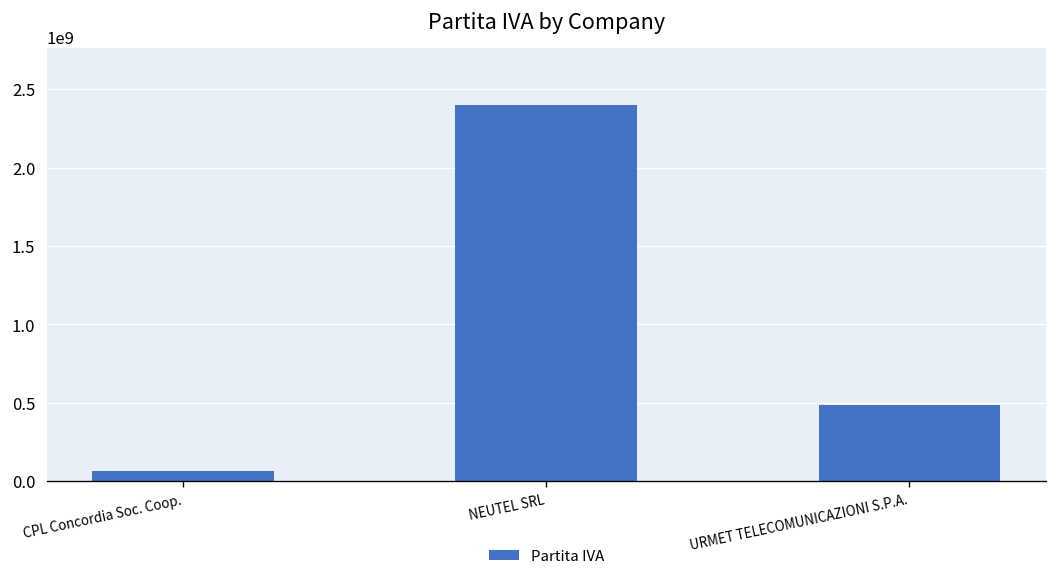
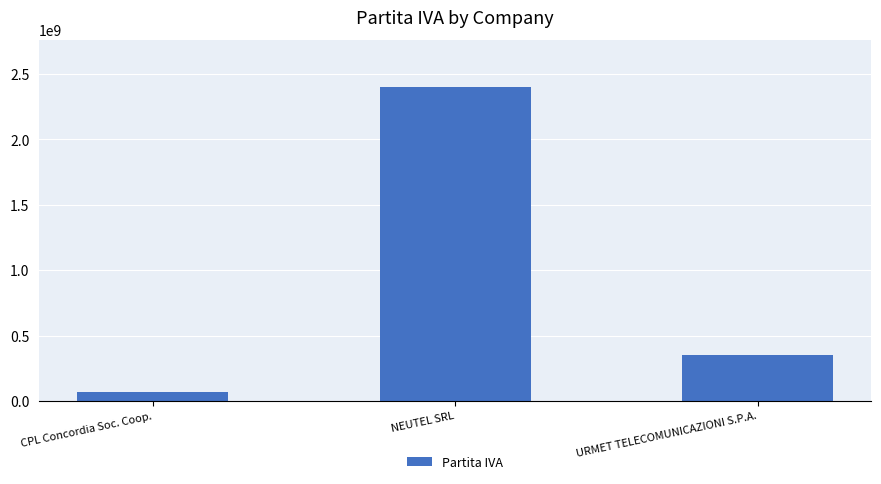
  {
    "CPL Concordia Soc. Coop.": 70000000,
    "NEUTEL SRL": 2400000000,
-   "URMET TELECOMUNICAZIONI S.P.A.": 490000000
+   "URMET TELECOMUNICAZIONI S.P.A.": 350000000
  }
